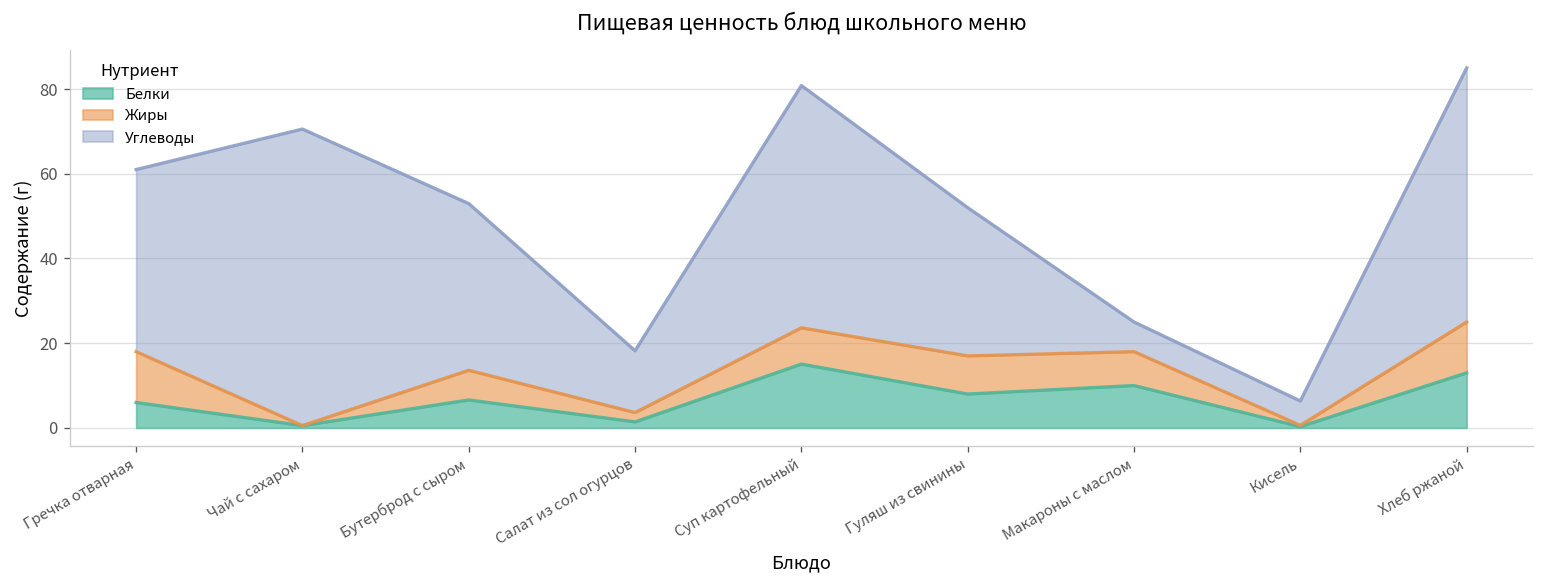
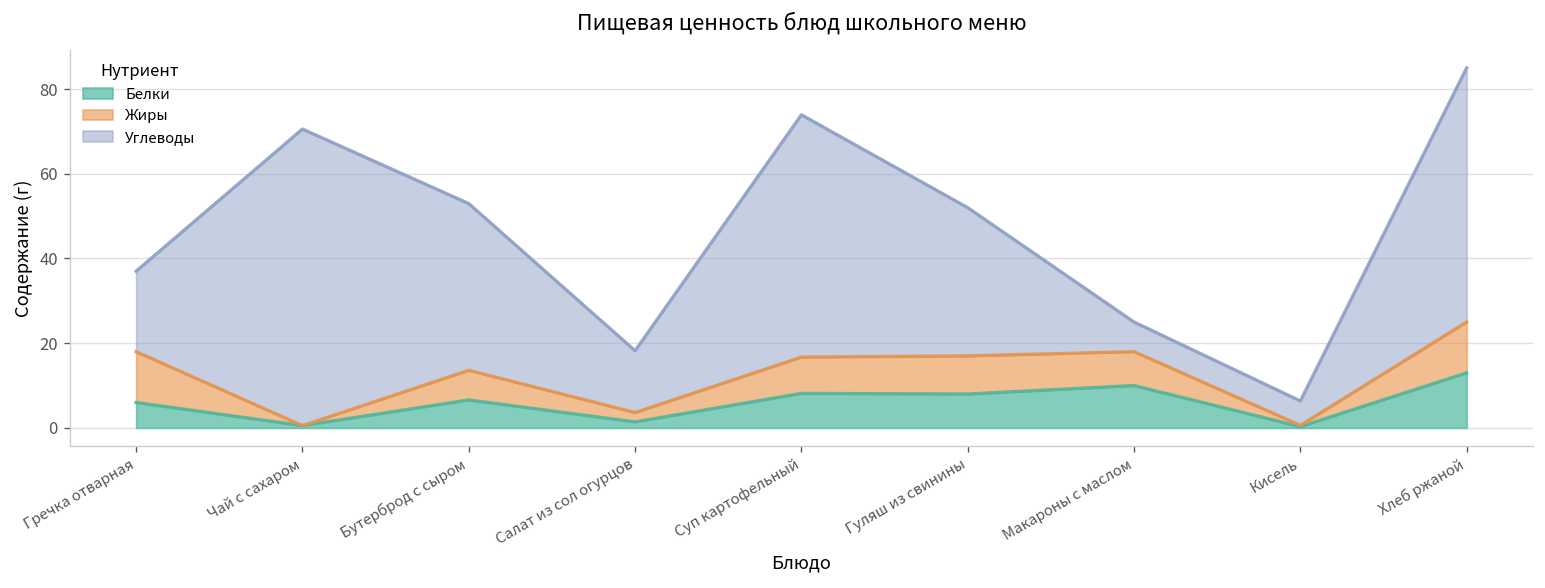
  {
    "Белки": {
      "Гречка отварная": 6,
      "Бутерброд с сыром": 7,
      "Салат из сол огурцов": 1,
-     "Суп картофельный": 15,
+     "Суп картофельный": 8,
      "Гуляш из свинины": 8,
      "Макароны с маслом": 10,
      "Хлеб ржаной": 13
    },
    "Жиры": {
      "Гречка отварная": 12,
      "Бутерброд с сыром": 7,
      "Салат из сол огурцов": 2,
      "Суп картофельный": 9,
      "Гуляш из свинины": 9,
      "Макароны с маслом": 8,
      "Хлеб ржаной": 12
    },
    "Углеводы": {
-     "Гречка отварная": 43,
+     "Гречка отварная": 19,
      "Чай с сахаром": 70,
      "Бутерброд с сыром": 39,
      "Салат из сол огурцов": 15,
      "Суп картофельный": 57,
      "Гуляш из свинины": 35,
      "Макароны с маслом": 7,
      "Кисель": 6,
      "Хлеб ржаной": 60
    }
  }
